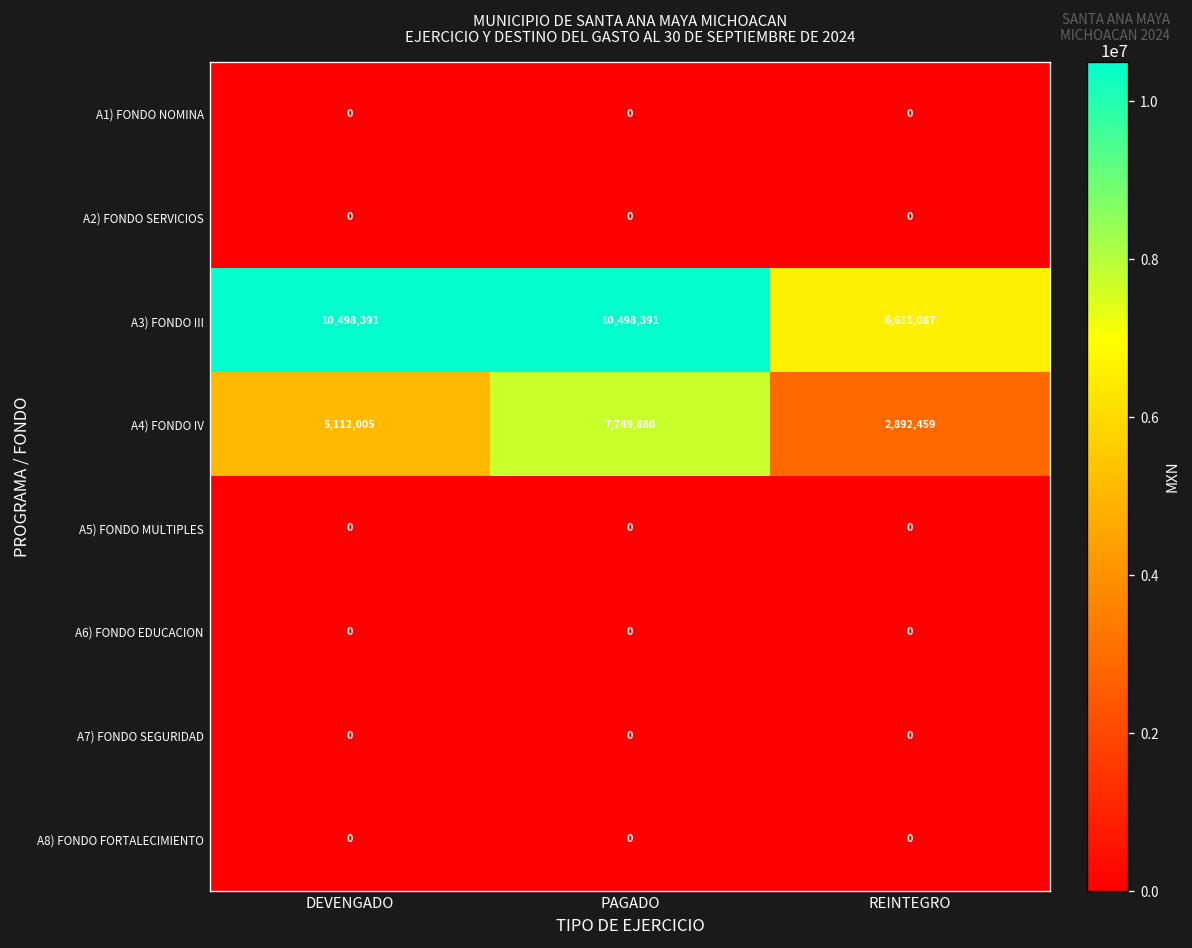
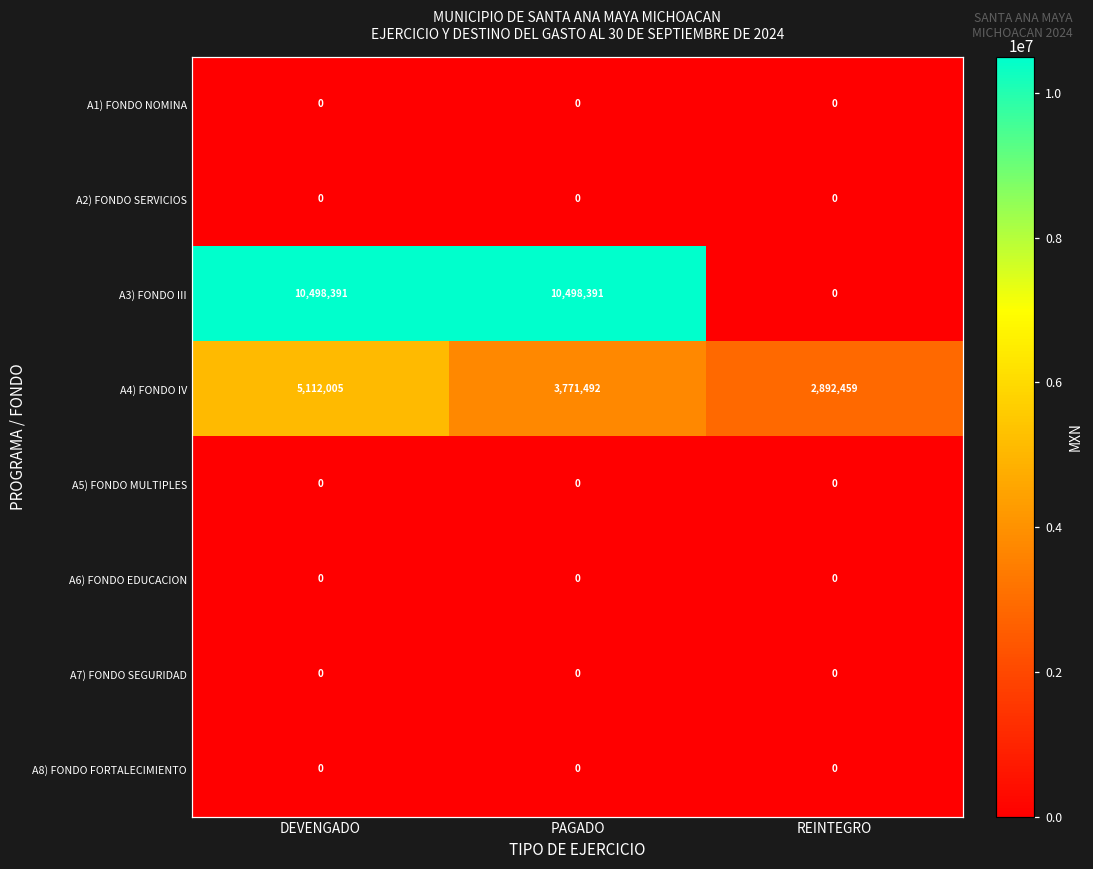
  {
    "A1) FONDO NOMINA": {
      "DEVENGADO": "0",
      "PAGADO": "0",
      "REINTEGRO": "0"
    },
    "A2) FONDO SERVICIOS": {
      "DEVENGADO": "0",
      "PAGADO": "0",
      "REINTEGRO": "0"
    },
    "A3) FONDO III": {
      "DEVENGADO": "10,498,391",
      "PAGADO": "10,498,391",
-     "REINTEGRO": "6,611,087"
+     "REINTEGRO": "0"
    },
    "A4) FONDO IV": {
      "DEVENGADO": "5,112,005",
-     "PAGADO": "7,749,880",
+     "PAGADO": "3,771,492",
      "REINTEGRO": "2,892,459"
    },
    "A5) FONDO MULTIPLES": {
      "DEVENGADO": "0",
      "PAGADO": "0",
      "REINTEGRO": "0"
    },
    "A6) FONDO EDUCACION": {
      "DEVENGADO": "0",
      "PAGADO": "0",
      "REINTEGRO": "0"
    },
    "A7) FONDO SEGURIDAD": {
      "DEVENGADO": "0",
      "PAGADO": "0",
      "REINTEGRO": "0"
    },
    "A8) FONDO FORTALECIMIENTO": {
      "DEVENGADO": "0",
      "PAGADO": "0",
      "REINTEGRO": "0"
    }
  }
